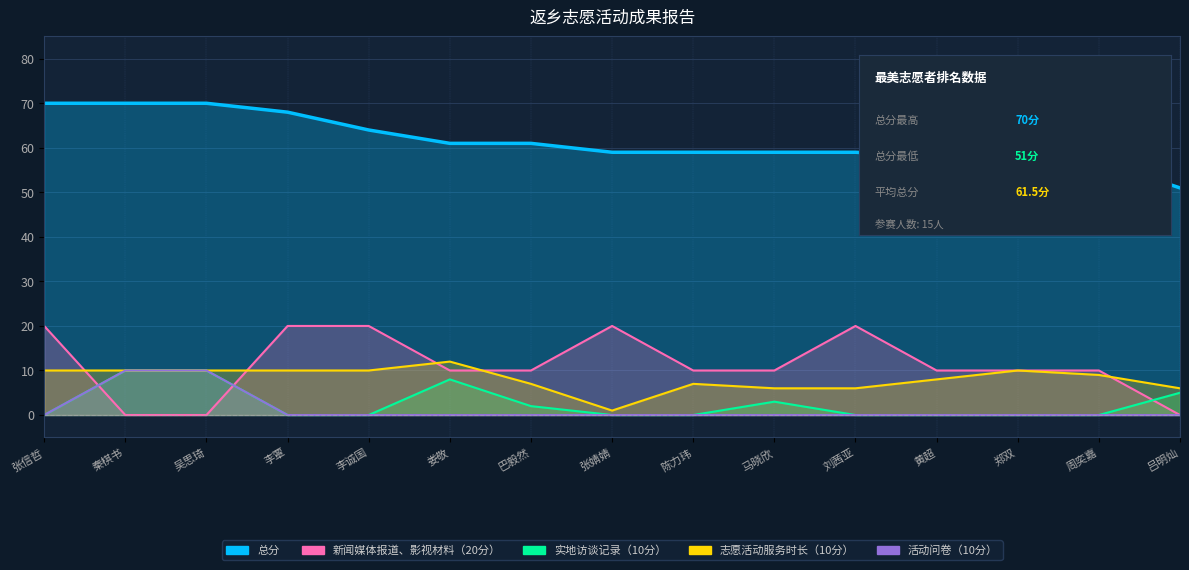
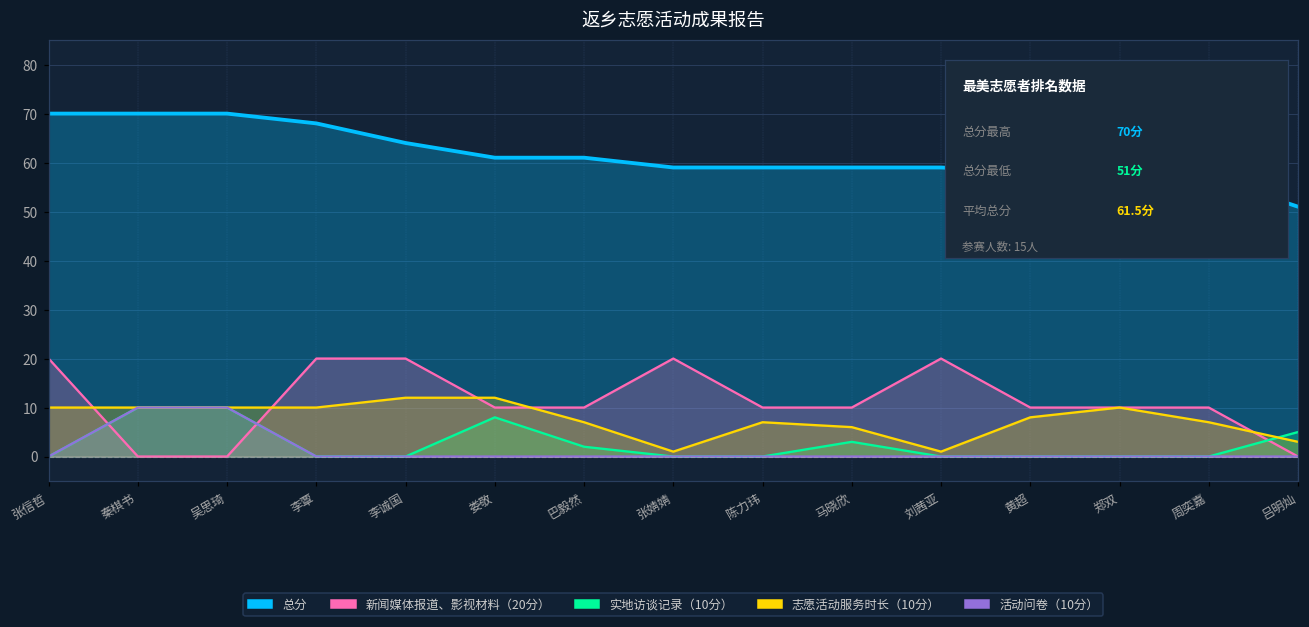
  {
    "志愿活动服务时长（10分）": {
      "张信哲": 10,
      "李覃": 10,
-     "李诚国": 10,
+     "李诚国": 12,
      "娄敬": 12,
      "巴毅然": 7,
      "张婧婧": 1,
      "陈力玮": 7,
      "马晓欣": 6,
-     "刘茜亚": 6,
+     "刘茜亚": 1,
      "黄超": 8,
-     "周奕嘉": 9,
-     "吕明灿": 6
+     "周奕嘉": 7,
+     "吕明灿": 3
    }
  }
